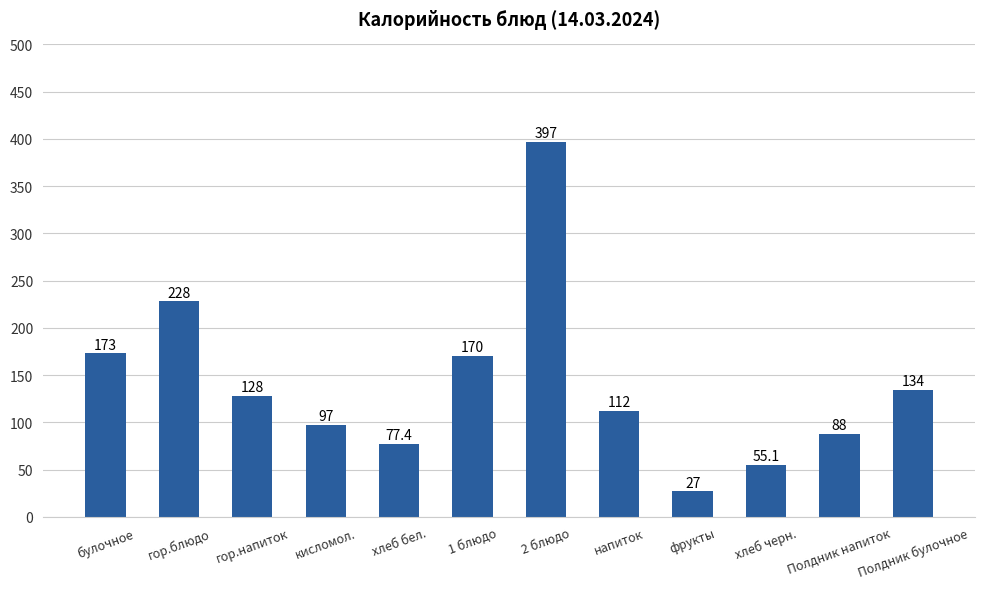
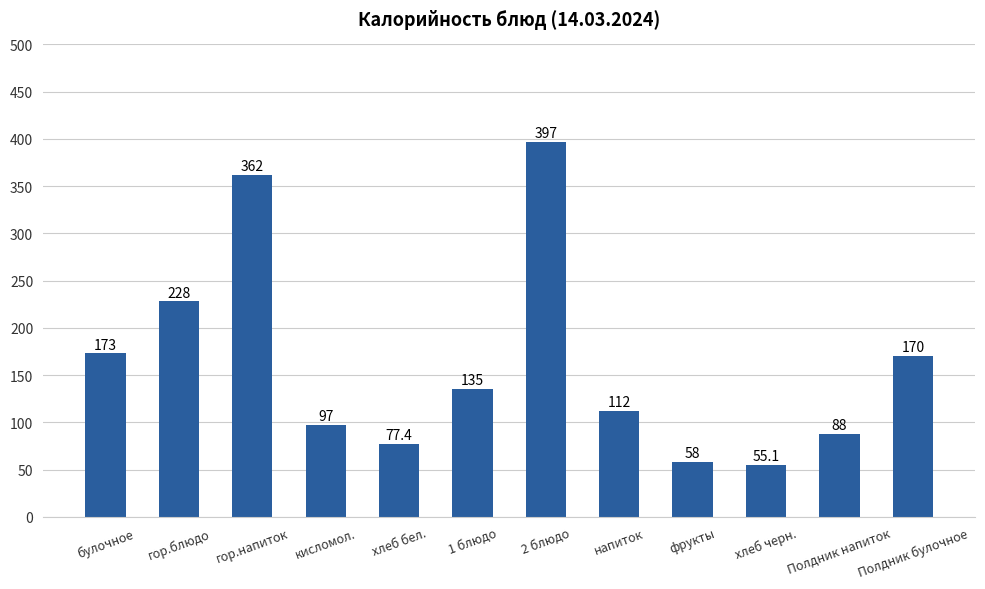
  {
    "булочное": 173,
    "гор.блюдо": 228,
-   "гор.напиток": 128,
+   "гор.напиток": 362,
    "кисломол.": 97,
    "хлеб бел.": 77.4,
-   "1 блюдо": 170,
+   "1 блюдо": 135,
    "2 блюдо": 397,
    "напиток": 112,
-   "фрукты": 27,
+   "фрукты": 58,
    "хлеб черн.": 55.1,
    "Полдник напиток": 88,
-   "Полдник булочное": 134
+   "Полдник булочное": 170
  }
